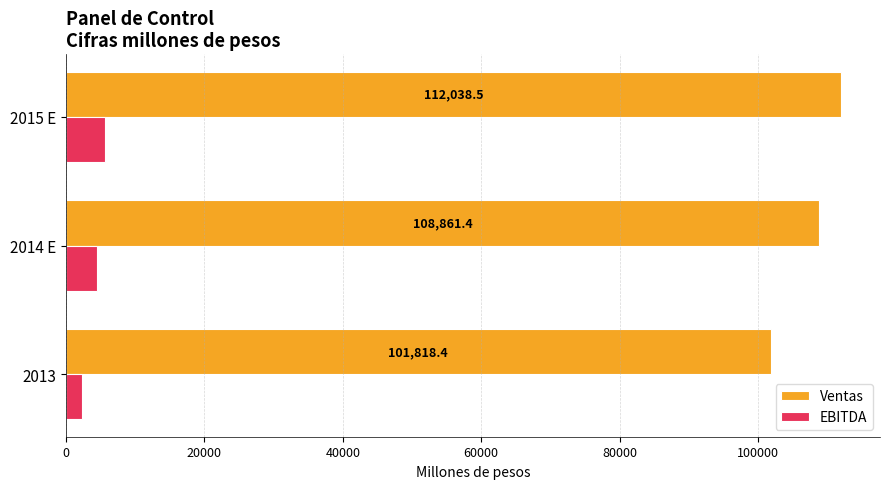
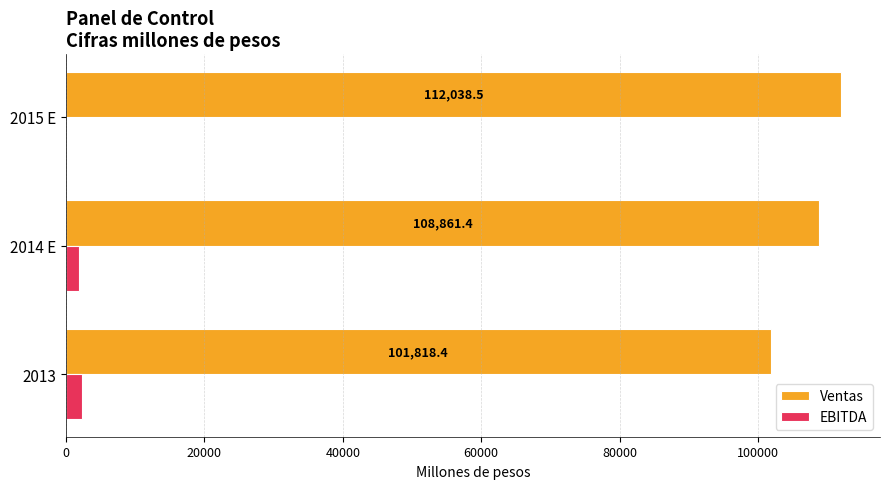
  {
    "Ventas": {
      "2015 E": "112,038.5",
      "2014 E": "108,861.4",
      "2013": "101,818.4"
    },
    "EBITDA": {
-     "2015 E": "6000",
-     "2014 E": "4000",
+     "2015 E": "0",
+     "2014 E": "2000",
      "2013": "2000"
    }
  }
